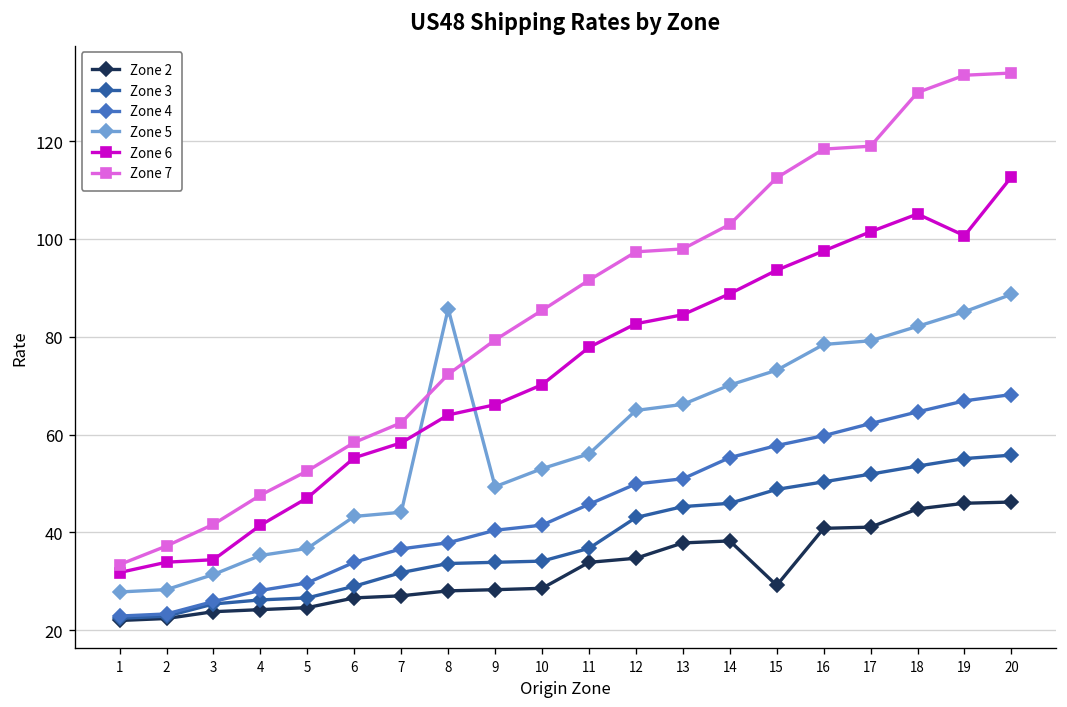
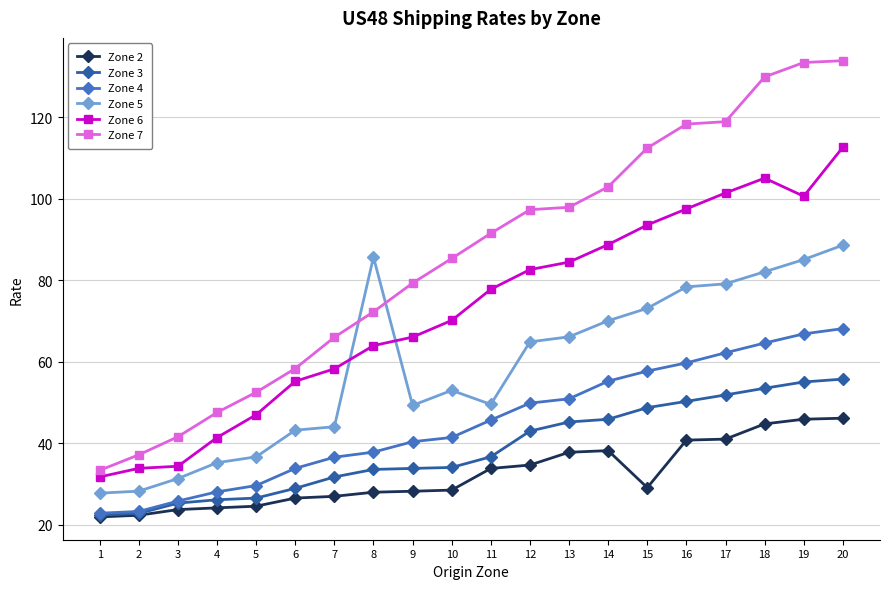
  {
    "Zone 2": {
      "3": 24,
      "4": 24,
      "5": 25,
      "6": 27,
      "7": 27,
      "8": 28,
      "9": 28,
      "10": 29,
      "11": 34,
      "12": 35,
      "13": 38,
      "14": 38,
      "15": 29,
      "16": 41,
      "17": 41,
      "18": 45,
      "19": 46,
      "20": 46
    },
    "Zone 5": {
      "1": 28,
      "2": 28,
      "3": 31,
      "4": 35,
      "5": 37,
      "6": 43,
      "7": 44,
      "8": 86,
      "9": 49,
      "10": 53,
-     "11": 56,
+     "11": 50,
      "12": 65,
      "13": 66,
      "14": 70,
      "15": 73,
      "16": 78,
      "17": 79,
      "18": 82,
      "19": 85,
      "20": 89
    },
    "Zone 6": {
      "1": 32,
      "2": 34,
      "3": 34,
      "4": 41,
      "5": 47,
      "6": 55,
      "7": 58,
      "8": 64,
      "9": 66,
      "10": 70,
      "11": 78,
      "12": 83,
      "13": 84,
      "14": 89,
      "15": 94,
      "16": 98,
      "17": 101,
      "18": 105,
      "19": 101,
      "20": 113
    },
    "Zone 7": {
      "1": 33,
      "2": 37,
      "3": 42,
      "4": 48,
      "5": 53,
      "6": 58,
-     "7": 62,
+     "7": 66,
      "8": 72,
      "9": 79,
      "10": 85,
      "11": 92,
      "12": 97,
      "13": 98,
      "14": 103,
      "15": 112,
      "16": 118,
      "17": 119,
      "18": 130,
      "19": 133,
      "20": 134
    }
  }
